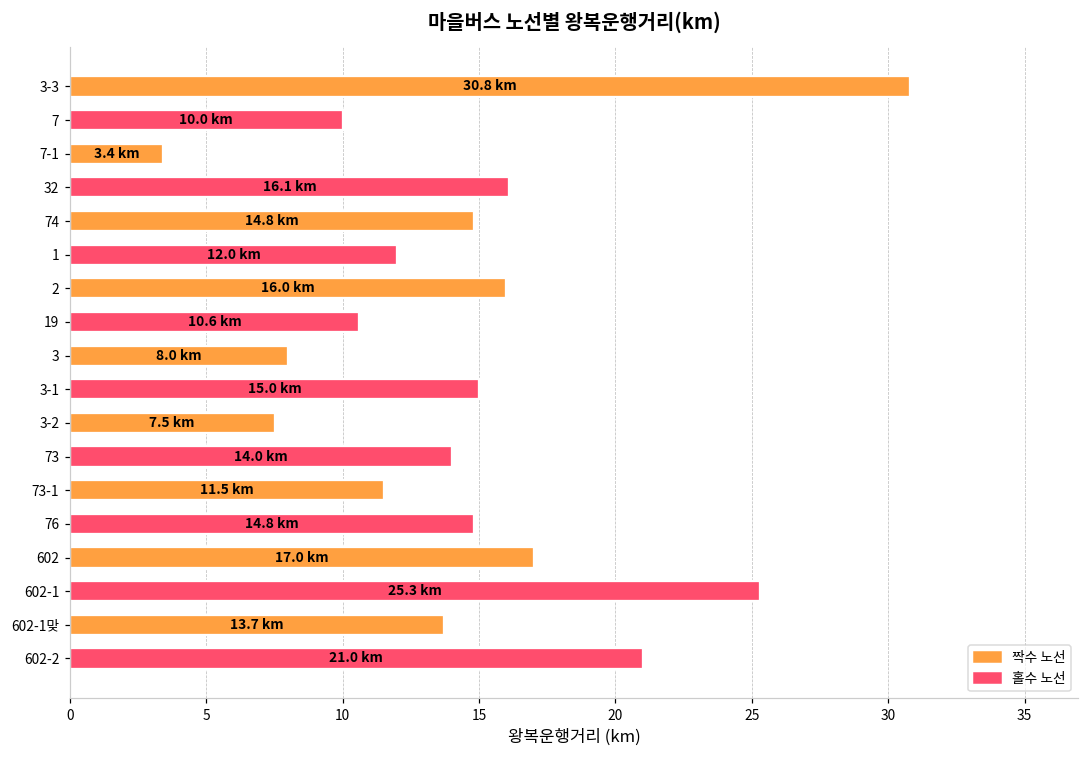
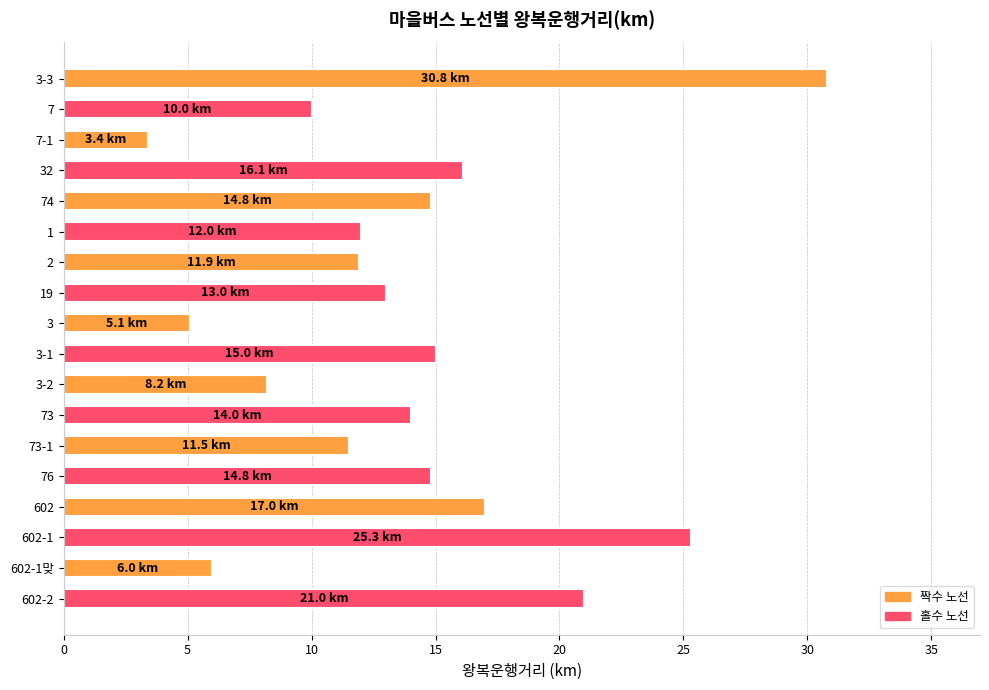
  {
    "3-3": 30.8,
    "7": 10.0,
    "7-1": 3.4,
    "32": 16.1,
    "74": 14.8,
    "1": 12.0,
-   "2": 16.0,
-   "19": 10.6,
-   "3": 8.0,
+   "2": 11.9,
+   "19": 13.0,
+   "3": 5.1,
    "3-1": 15.0,
-   "3-2": 7.5,
+   "3-2": 8.2,
    "73": 14.0,
    "73-1": 11.5,
    "76": 14.8,
    "602": 17.0,
    "602-1": 25.3,
-   "602-1맞": 13.7,
+   "602-1맞": 6.0,
    "602-2": 21.0
  }
